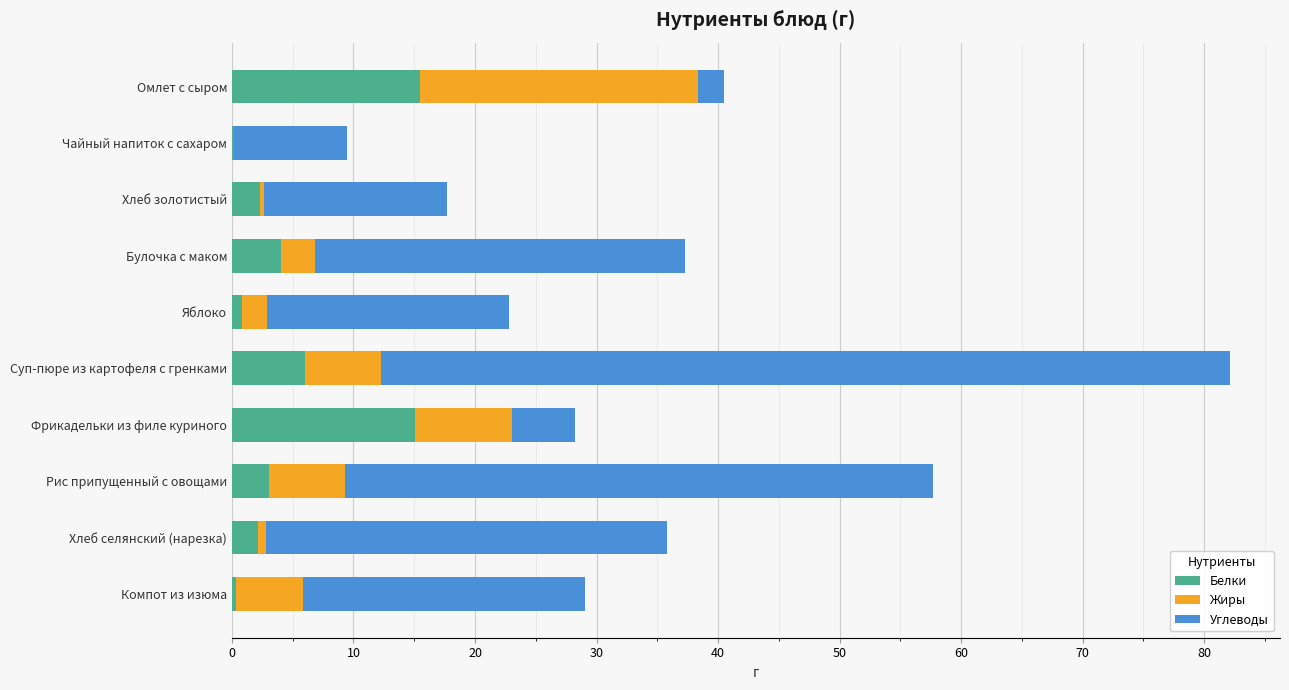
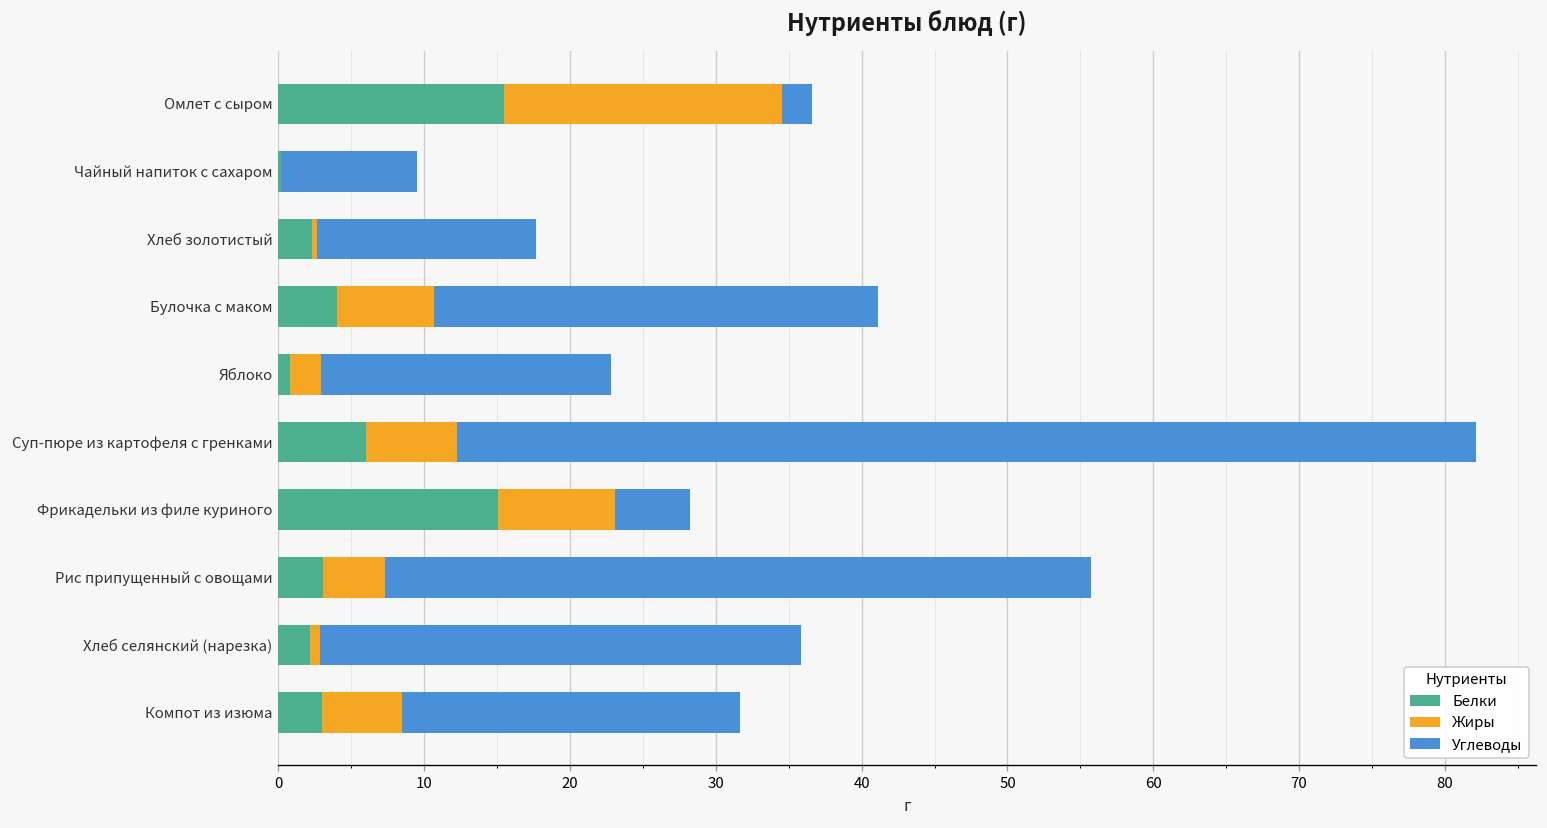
  {
    "Белки": {
      "Омлет с сыром": 15.5,
      "Хлеб золотистый": 2.3,
      "Булочка с маком": 4.1,
      "Яблоко": 0.8,
      "Суп-пюре из картофеля с гренками": 6.0,
      "Фрикадельки из филе куриного": 15.1,
      "Рис припущенный с овощами": 3.1,
      "Хлеб селянский (нарезка)": 2.2,
-     "Компот из изюма": 0.4
+     "Компот из изюма": 3.0
    },
    "Жиры": {
-     "Омлет с сыром": 22.9,
+     "Омлет с сыром": 19.0,
      "Чайный напиток с сахаром": 0.0,
      "Хлеб золотистый": 0.4,
-     "Булочка с маком": 2.8,
+     "Булочка с маком": 6.6,
      "Яблоко": 2.1,
      "Суп-пюре из картофеля с гренками": 6.2,
      "Фрикадельки из филе куриного": 8.0,
-     "Рис припущенный с овощами": 6.3,
+     "Рис припущенный с овощами": 4.3,
      "Хлеб селянский (нарезка)": 0.7,
      "Компот из изюма": 5.5
    },
    "Углеводы": {
      "Омлет с сыром": 2.1,
      "Чайный напиток с сахаром": 9.3,
      "Хлеб золотистый": 15.0,
      "Булочка с маком": 30.5,
      "Яблоко": 19.9,
      "Суп-пюре из картофеля с гренками": 69.9,
      "Фрикадельки из филе куриного": 5.2,
      "Рис припущенный с овощами": 48.4,
      "Хлеб селянский (нарезка)": 33.0,
      "Компот из изюма": 23.2
    }
  }
